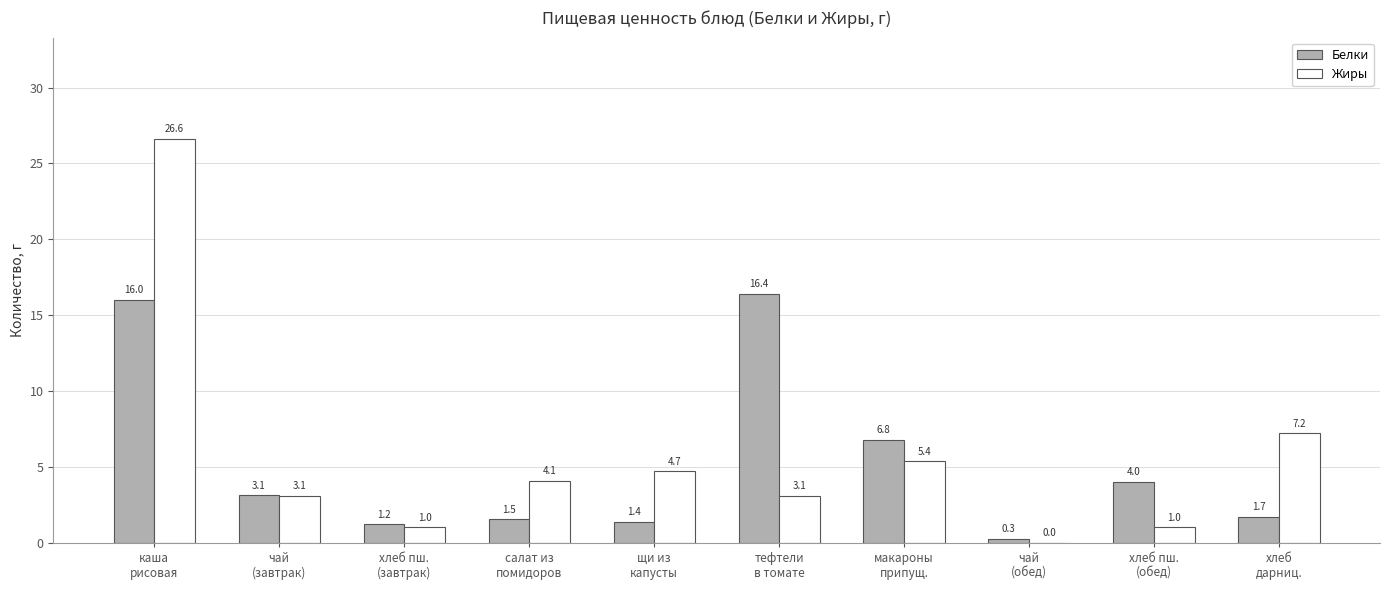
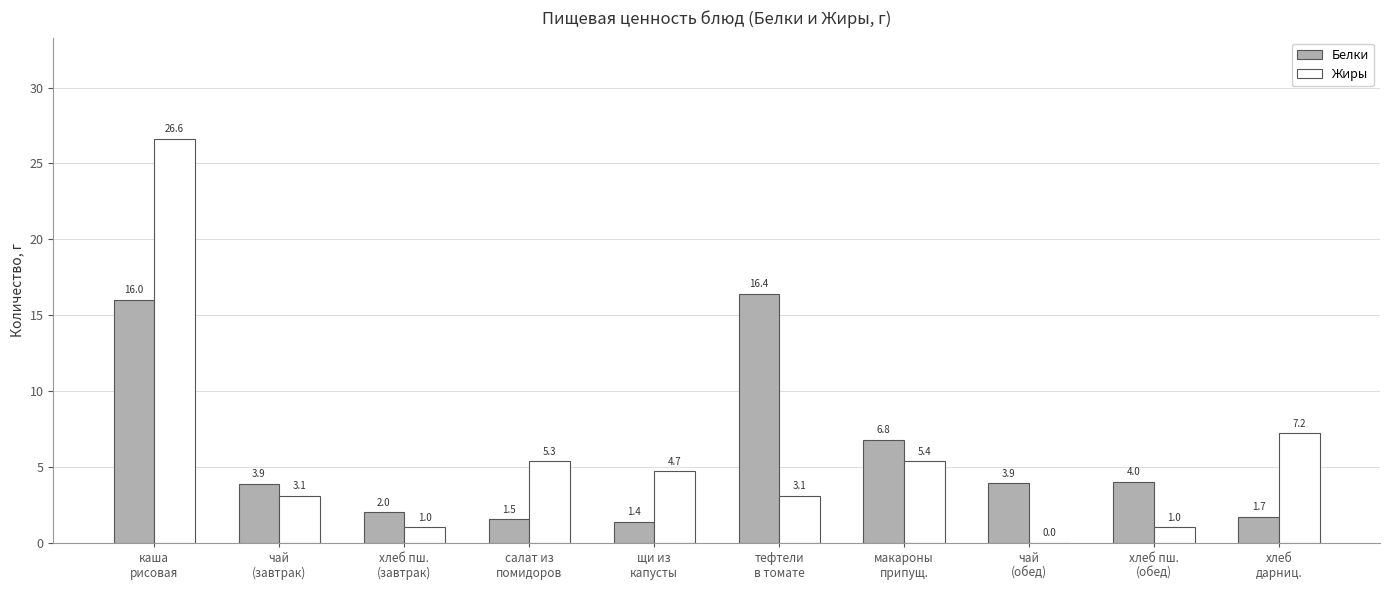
  {
    "Белки": {
      "каша рисовая": 16.0,
-     "чай (завтрак)": 3.1,
-     "хлеб пш. (завтрак)": 1.2,
+     "чай (завтрак)": 3.9,
+     "хлеб пш. (завтрак)": 2.0,
      "салат из помидоров": 1.5,
      "щи из капусты": 1.4,
      "тефтели в томате": 16.4,
      "макароны припущ.": 6.8,
-     "чай (обед)": 0.3,
+     "чай (обед)": 3.9,
      "хлеб пш. (обед)": 4.0,
      "хлеб дарниц.": 1.7
    },
    "Жиры": {
      "каша рисовая": 26.6,
      "чай (завтрак)": 3.1,
      "хлеб пш. (завтрак)": 1.0,
-     "салат из помидоров": 4.1,
+     "салат из помидоров": 5.3,
      "щи из капусты": 4.7,
      "тефтели в томате": 3.1,
      "макароны припущ.": 5.4,
      "чай (обед)": 0.0,
      "хлеб пш. (обед)": 1.0,
      "хлеб дарниц.": 7.2
    }
  }
